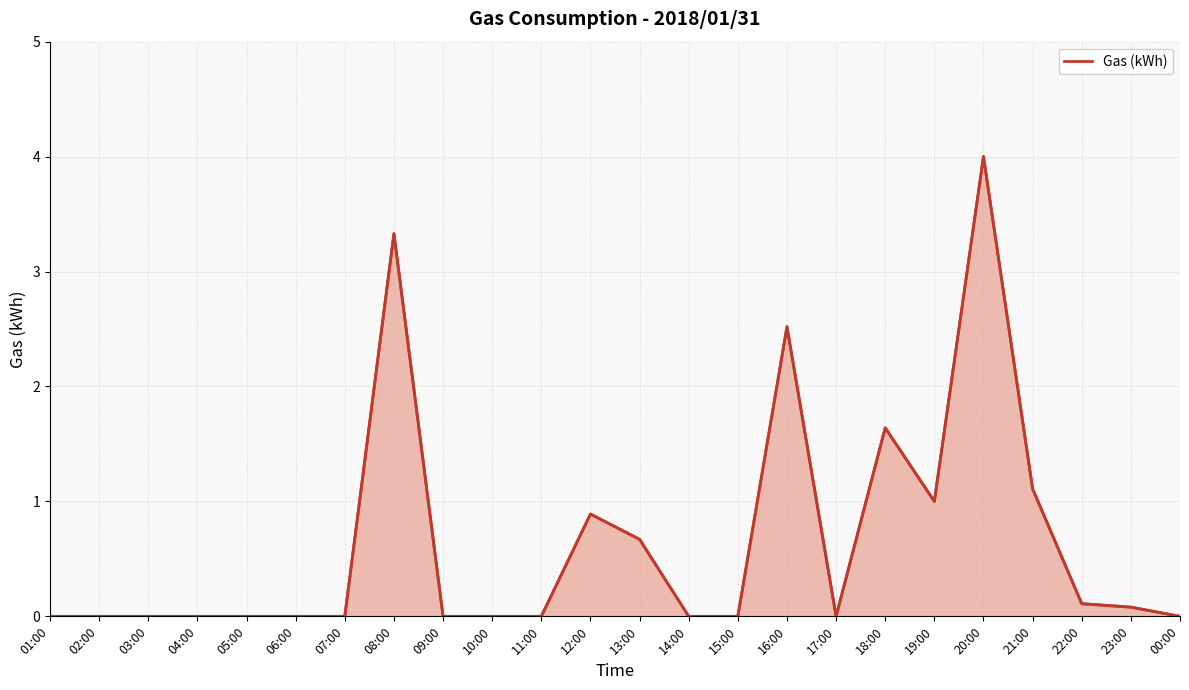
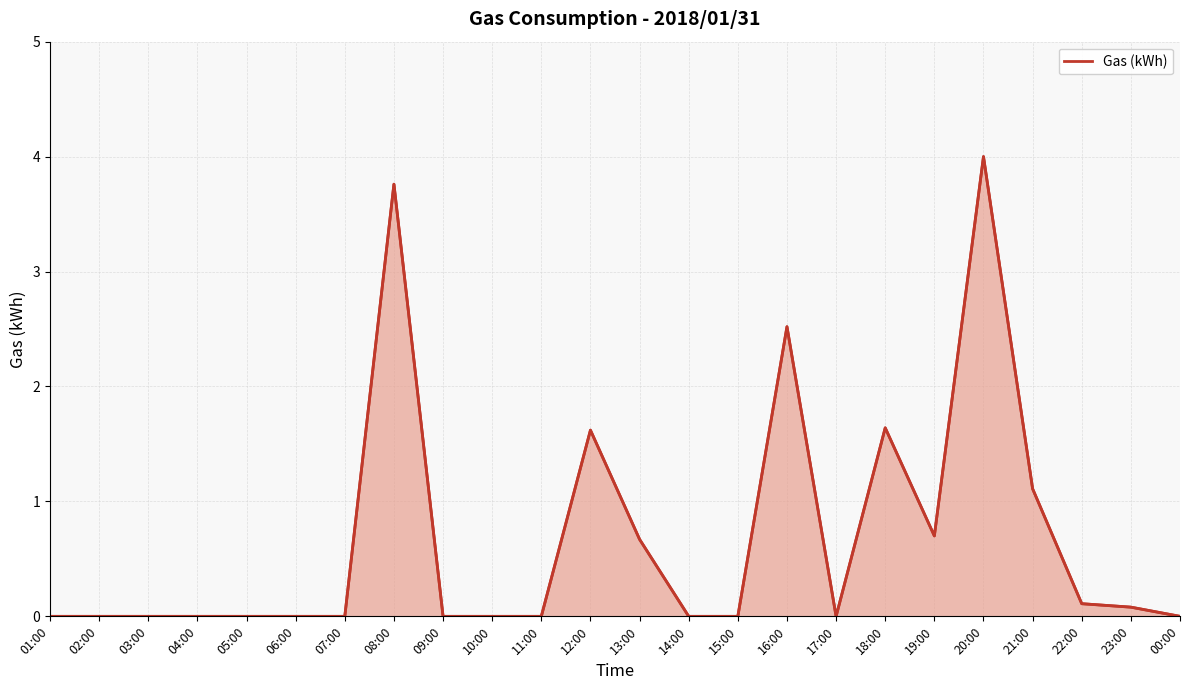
  {
    "01:00": 0.00,
    "02:00": 0.00,
    "03:00": 0.00,
    "04:00": 0.00,
    "05:00": 0.00,
    "06:00": 0.00,
    "07:00": 0.00,
-   "08:00": 3.33,
+   "08:00": 3.76,
    "09:00": 0.00,
    "10:00": 0.00,
    "11:00": 0.00,
-   "12:00": 0.89,
+   "12:00": 1.62,
    "13:00": 0.67,
    "14:00": 0.00,
    "15:00": 0.00,
    "16:00": 2.52,
    "17:00": 0.00,
    "18:00": 1.64,
-   "19:00": 1.0,
+   "19:00": 0.7,
    "20:00": 4.00,
    "21:00": 1.11,
    "22:00": 0.11,
    "23:00": 0.08,
    "00:00": 0.00
  }
